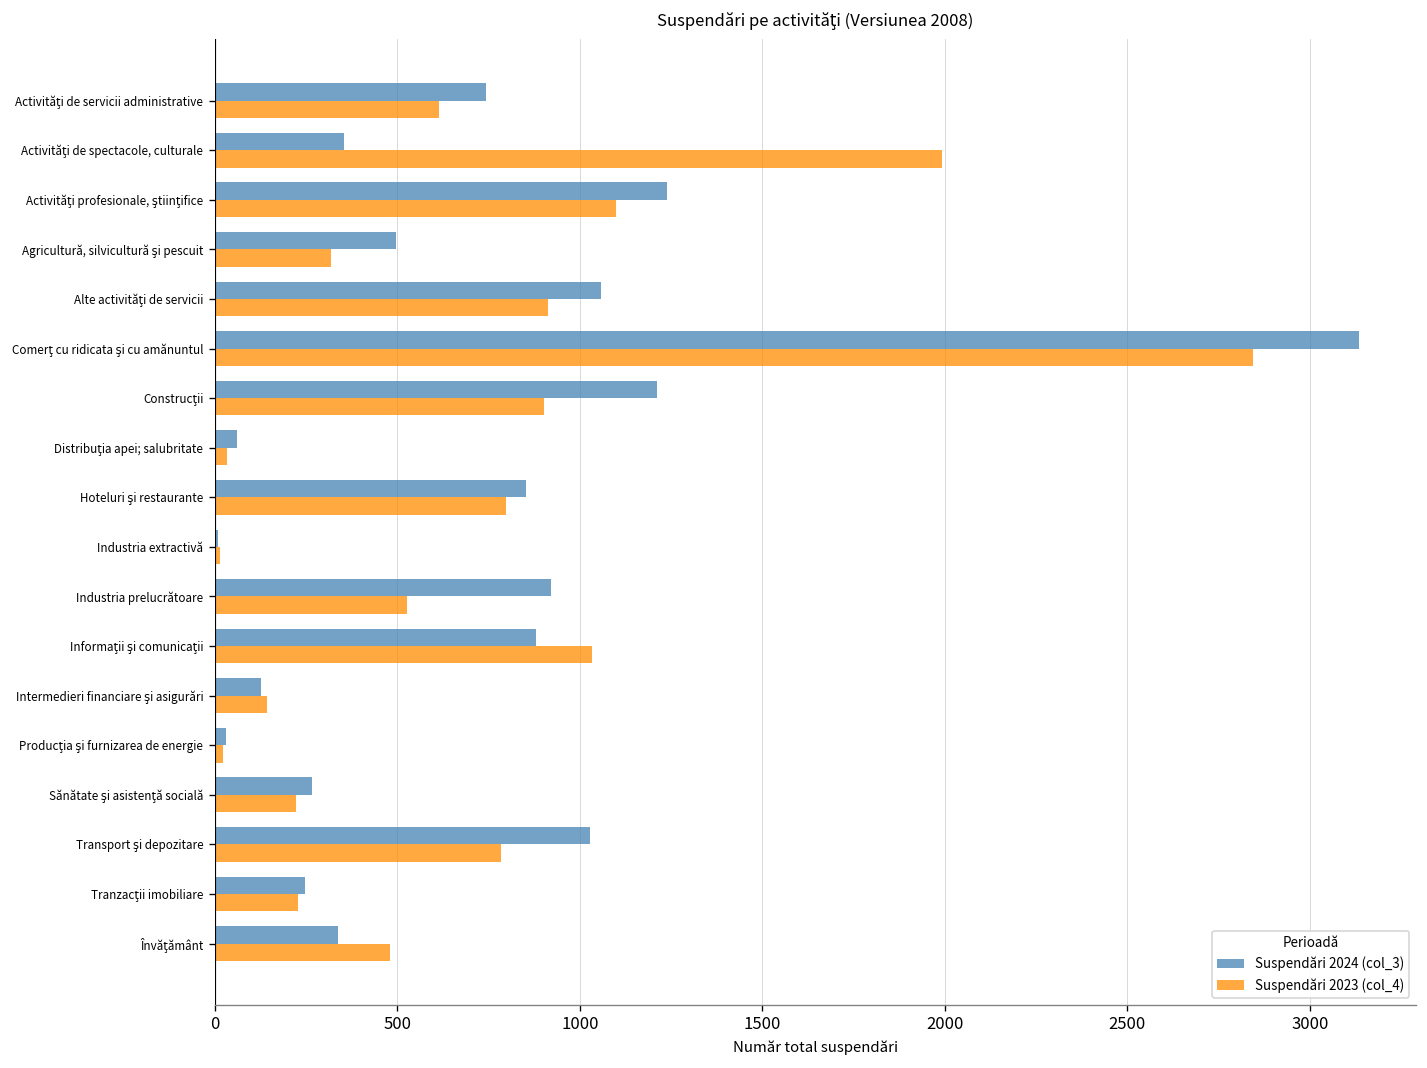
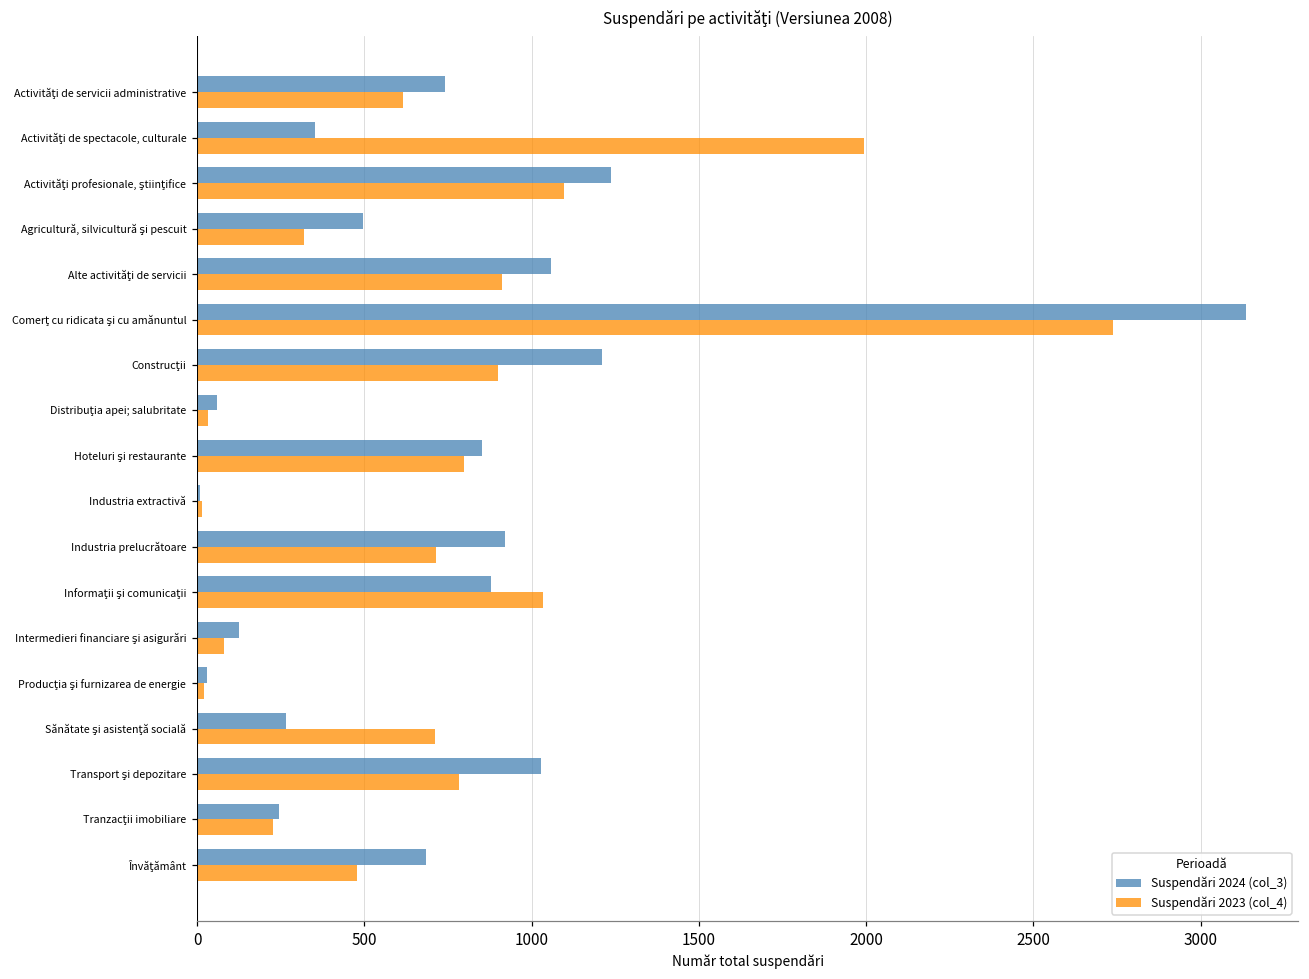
  {
    "Suspendări 2024 (col_3)": {
      "Activităţi de servicii administrative": 740,
      "Activităţi de spectacole, culturale": 350,
      "Activităţi profesionale, ştiinţifice": 1240,
      "Agricultură, silvicultură şi pescuit": 500,
      "Alte activităţi de servicii": 1060,
      "Comerţ cu ridicata şi cu amănuntul": 3130,
      "Construcţii": 1210,
      "Distribuţia apei; salubritate": 60,
      "Hoteluri şi restaurante": 850,
      "Industria extractivă": 10,
      "Industria prelucrătoare": 920,
      "Informaţii şi comunicaţii": 880,
      "Intermedieri financiare şi asigurări": 130,
      "Producţia şi furnizarea de energie": 30,
      "Sănătate şi asistenţă socială": 270,
      "Transport şi depozitare": 1030,
      "Tranzacţii imobiliare": 250,
-     "Învăţământ": 340
+     "Învăţământ": 680
    },
    "Suspendări 2023 (col_4)": {
      "Activităţi de servicii administrative": 620,
      "Activităţi de spectacole, culturale": 1990,
      "Activităţi profesionale, ştiinţifice": 1100,
      "Agricultură, silvicultură şi pescuit": 320,
      "Alte activităţi de servicii": 910,
-     "Comerţ cu ridicata şi cu amănuntul": 2840,
+     "Comerţ cu ridicata şi cu amănuntul": 2740,
      "Construcţii": 900,
      "Distribuţia apei; salubritate": 30,
      "Hoteluri şi restaurante": 800,
      "Industria extractivă": 10,
-     "Industria prelucrătoare": 530,
+     "Industria prelucrătoare": 710,
      "Informaţii şi comunicaţii": 1030,
-     "Intermedieri financiare şi asigurări": 140,
+     "Intermedieri financiare şi asigurări": 80,
      "Producţia şi furnizarea de energie": 20,
-     "Sănătate şi asistenţă socială": 220,
+     "Sănătate şi asistenţă socială": 710,
      "Transport şi depozitare": 780,
      "Tranzacţii imobiliare": 230,
      "Învăţământ": 480
    }
  }
